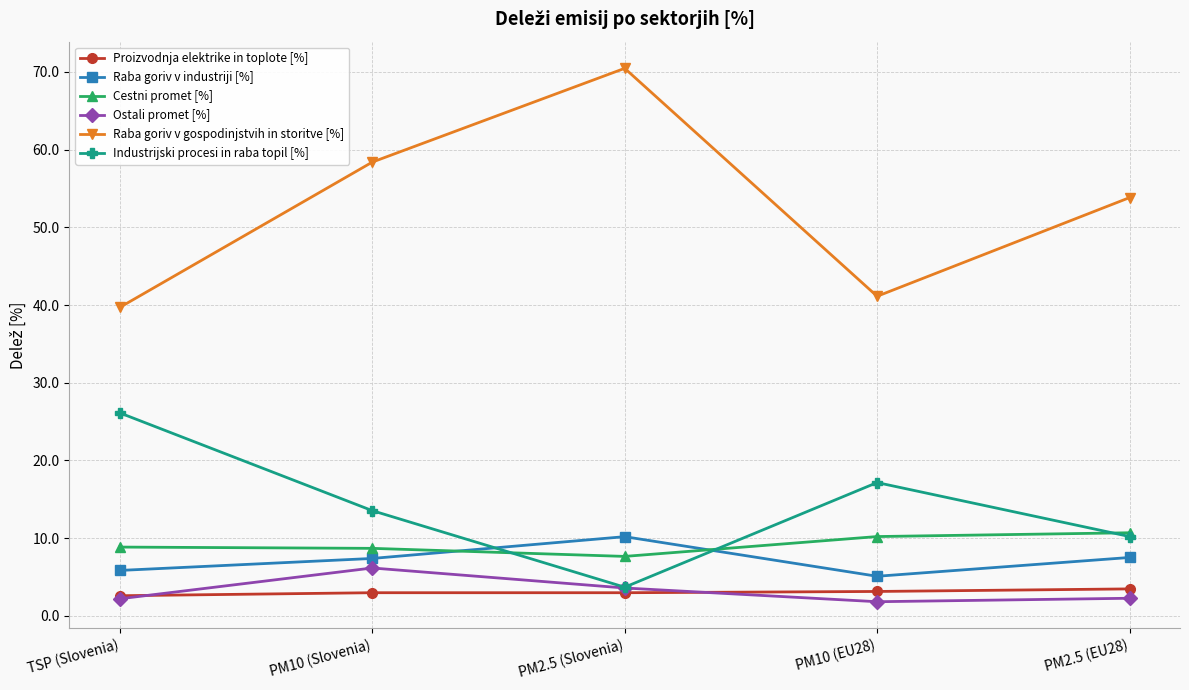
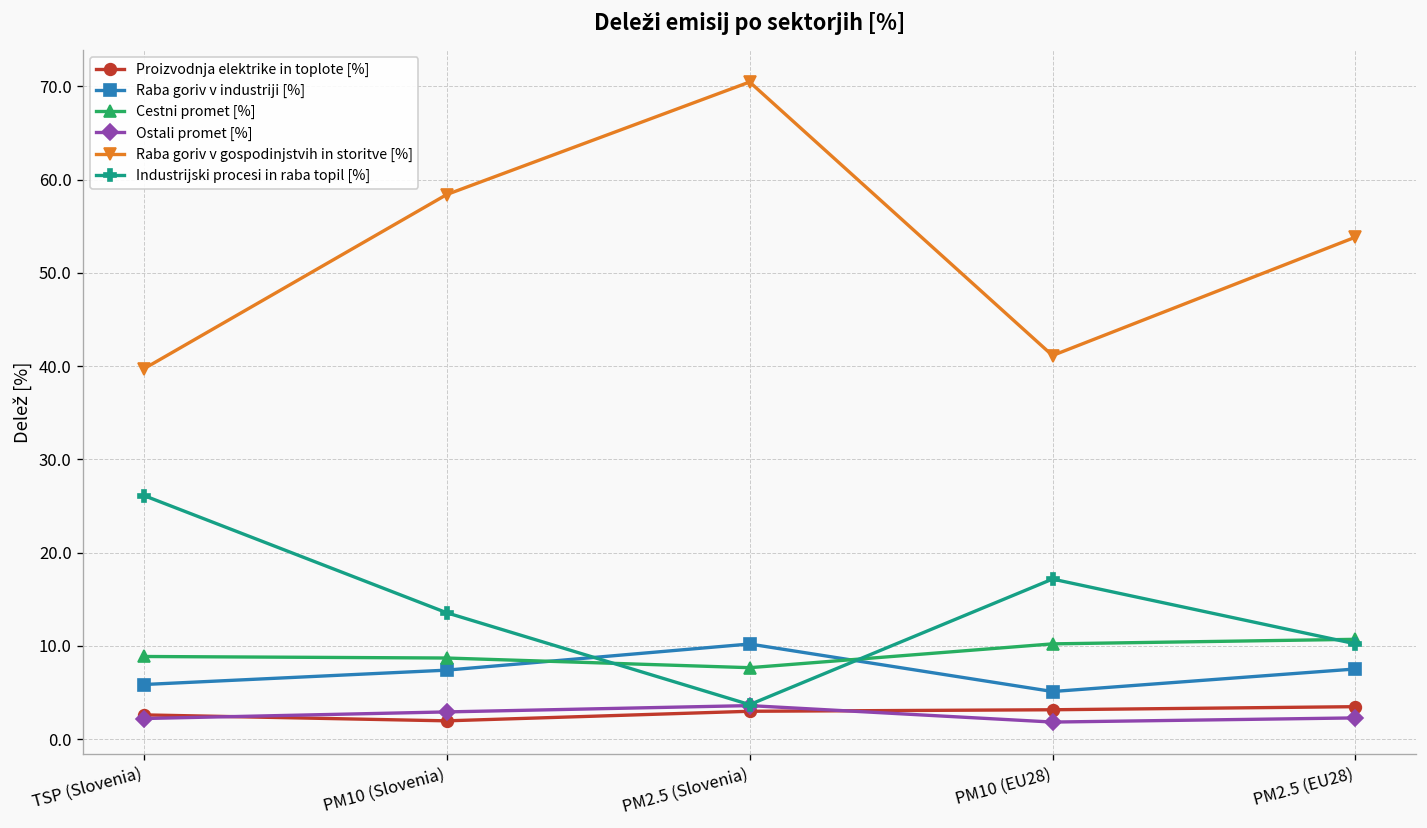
  {
    "Proizvodnja elektrike in toplote [%]": {
      "TSP (Slovenia)": 3,
-     "PM10 (Slovenia)": 3,
+     "PM10 (Slovenia)": 2,
      "PM2.5 (Slovenia)": 3,
      "PM10 (EU28)": 3,
      "PM2.5 (EU28)": 3
    },
    "Raba goriv v industriji [%]": {
      "TSP (Slovenia)": 6,
      "PM10 (Slovenia)": 7,
      "PM2.5 (Slovenia)": 10,
      "PM10 (EU28)": 5,
      "PM2.5 (EU28)": 8
    },
    "Ostali promet [%]": {
      "TSP (Slovenia)": 2,
-     "PM10 (Slovenia)": 6,
+     "PM10 (Slovenia)": 3,
      "PM10 (EU28)": 2,
      "PM2.5 (EU28)": 2
    },
    "Raba goriv v gospodinjstvih in storitve [%]": {
      "TSP (Slovenia)": 40,
      "PM10 (Slovenia)": 58,
      "PM2.5 (Slovenia)": 70,
      "PM10 (EU28)": 41,
      "PM2.5 (EU28)": 54
    }
  }
